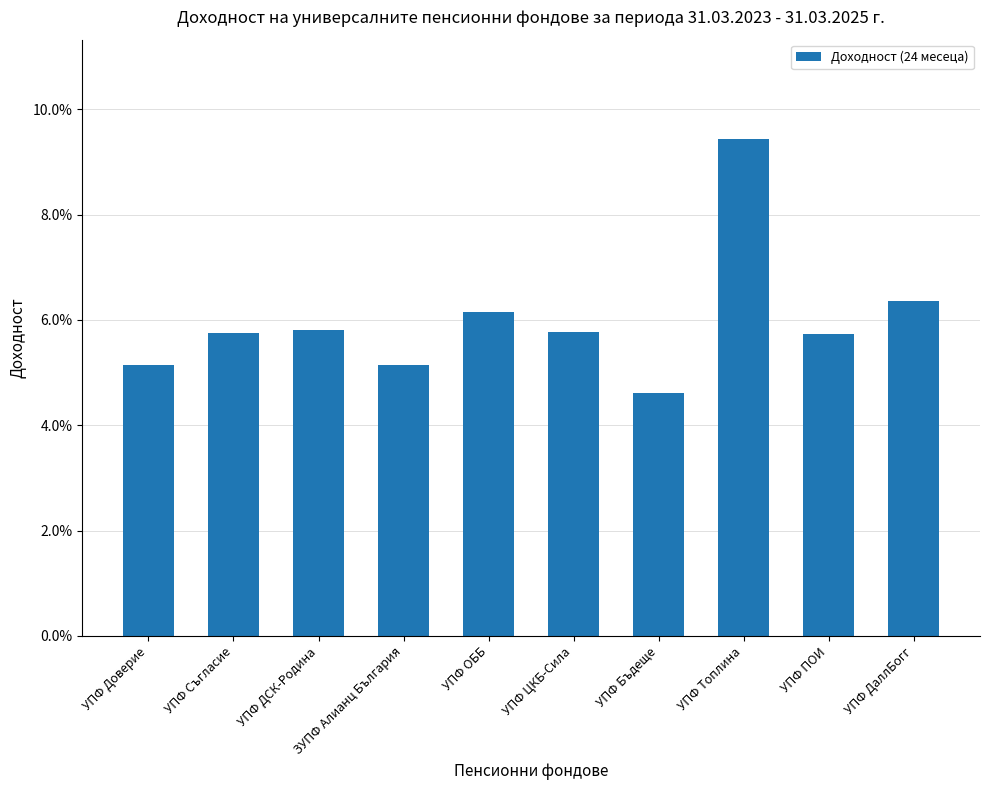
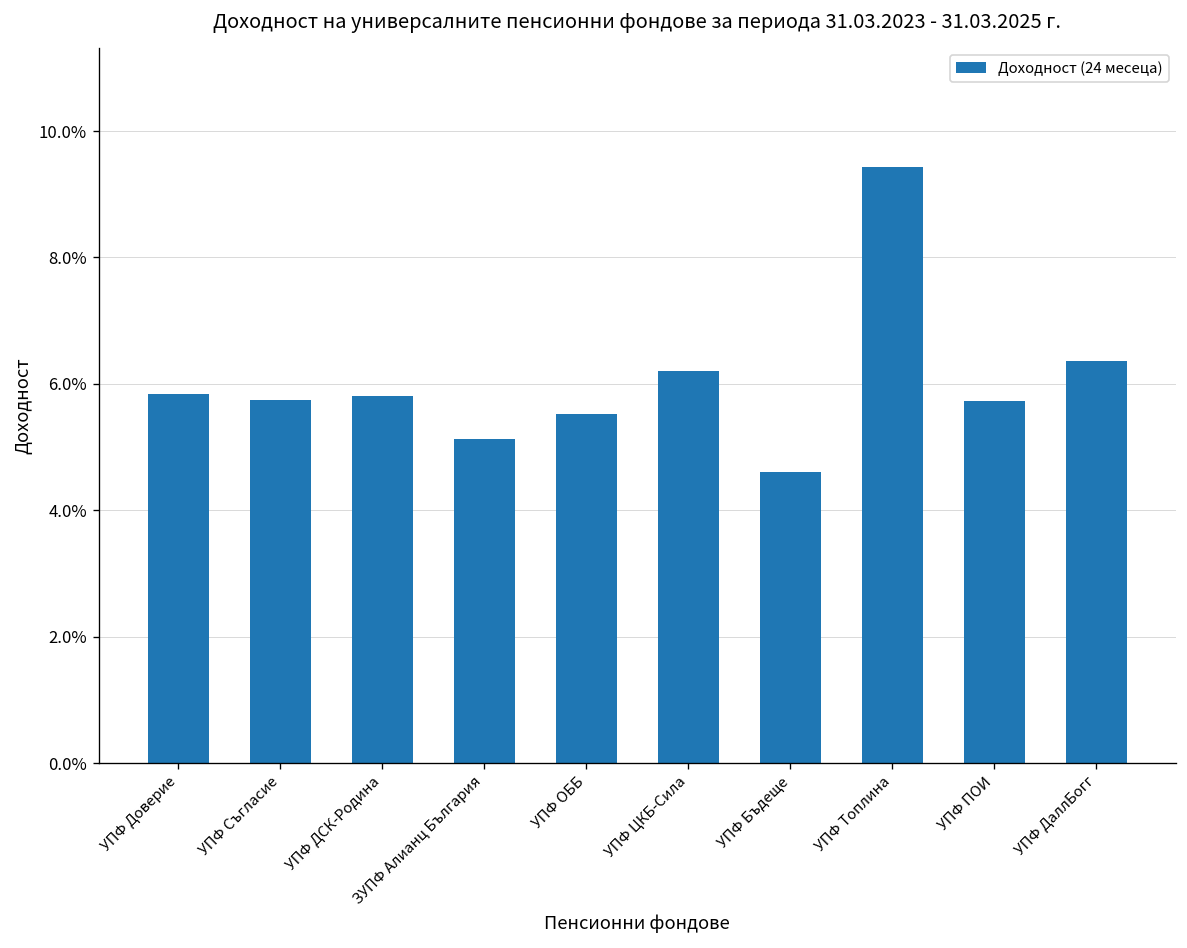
  {
-   "УПФ Доверие": "5.1%",
+   "УПФ Доверие": "5.8%",
    "УПФ Съгласие": "5.7%",
    "УПФ ДСК-Родина": "5.8%",
    "ЗУПФ Алианц България": "5.1%",
-   "УПФ ОББ": "6.1%",
-   "УПФ ЦКБ-Сила": "5.8%",
+   "УПФ ОББ": "5.5%",
+   "УПФ ЦКБ-Сила": "6.2%",
    "УПФ Бъдеще": "4.6%",
    "УПФ Топлина": "9.4%",
    "УПФ ПОИ": "5.7%",
    "УПФ ДаллБогг": "6.4%"
  }
